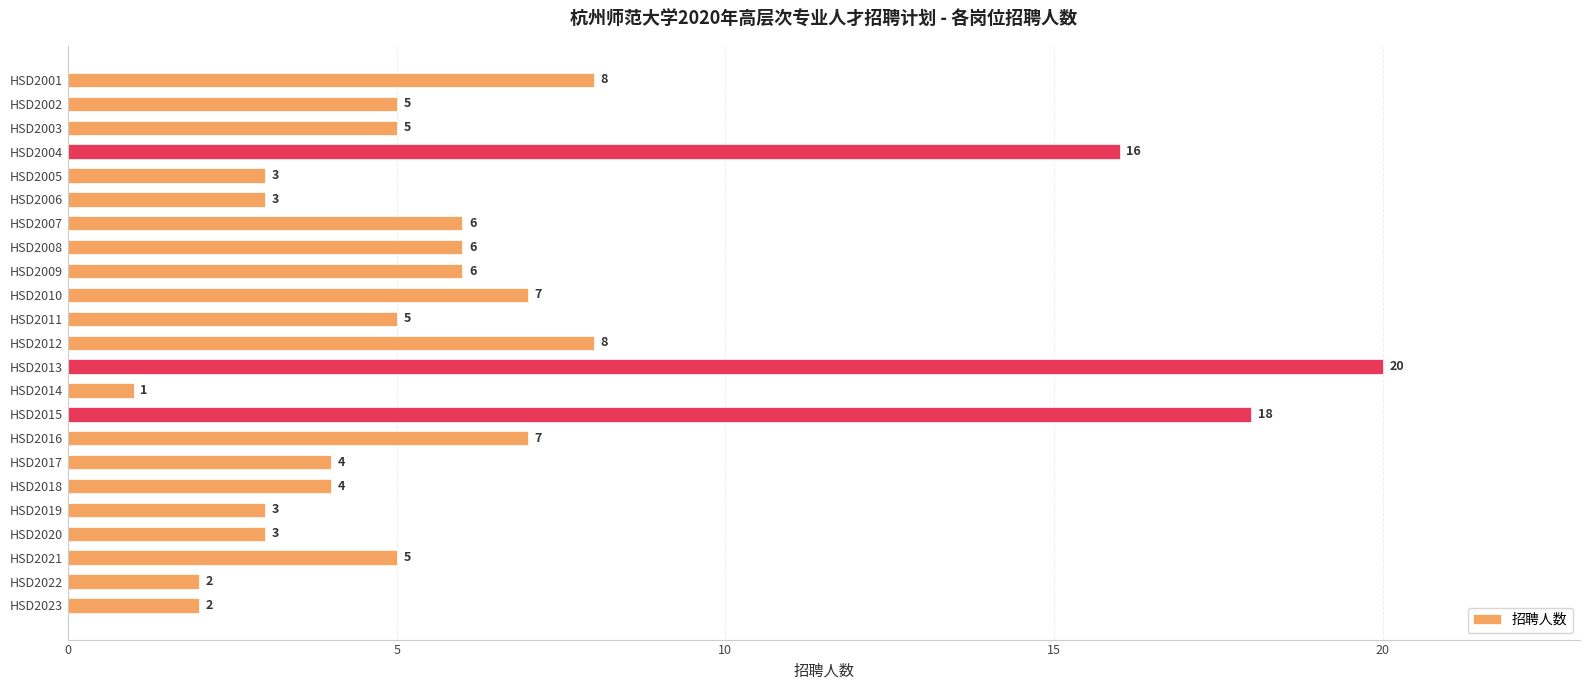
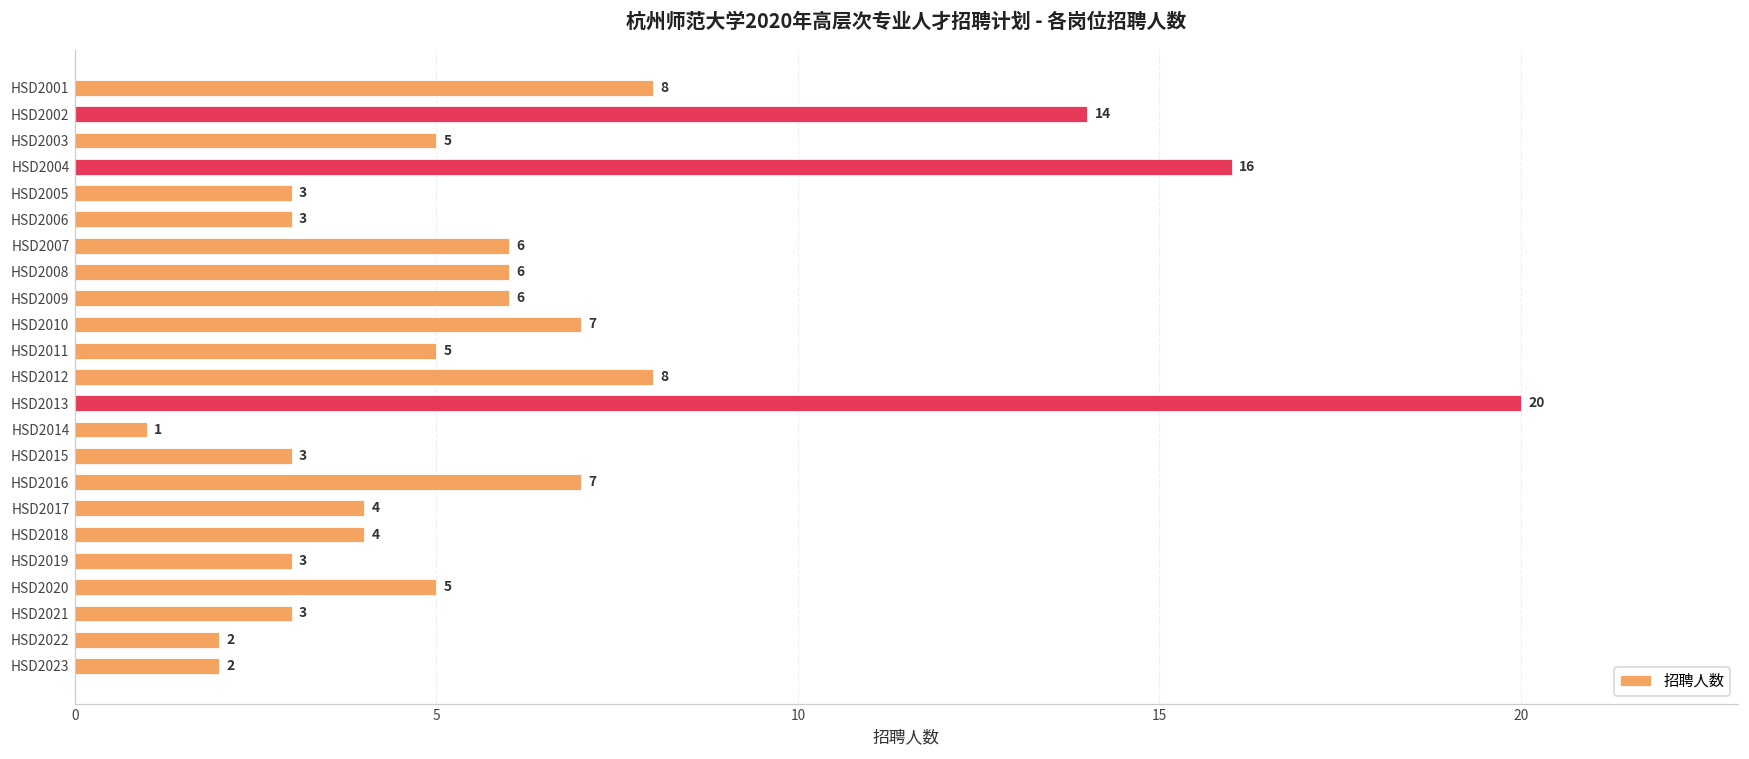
  {
    "HSD2001": 8,
-   "HSD2002": 5,
+   "HSD2002": 14,
    "HSD2003": 5,
    "HSD2004": 16,
    "HSD2005": 3,
    "HSD2006": 3,
    "HSD2007": 6,
    "HSD2008": 6,
    "HSD2009": 6,
    "HSD2010": 7,
    "HSD2011": 5,
    "HSD2012": 8,
    "HSD2013": 20,
    "HSD2014": 1,
-   "HSD2015": 18,
+   "HSD2015": 3,
    "HSD2016": 7,
    "HSD2017": 4,
    "HSD2018": 4,
    "HSD2019": 3,
-   "HSD2020": 3,
-   "HSD2021": 5,
+   "HSD2020": 5,
+   "HSD2021": 3,
    "HSD2022": 2,
    "HSD2023": 2
  }
